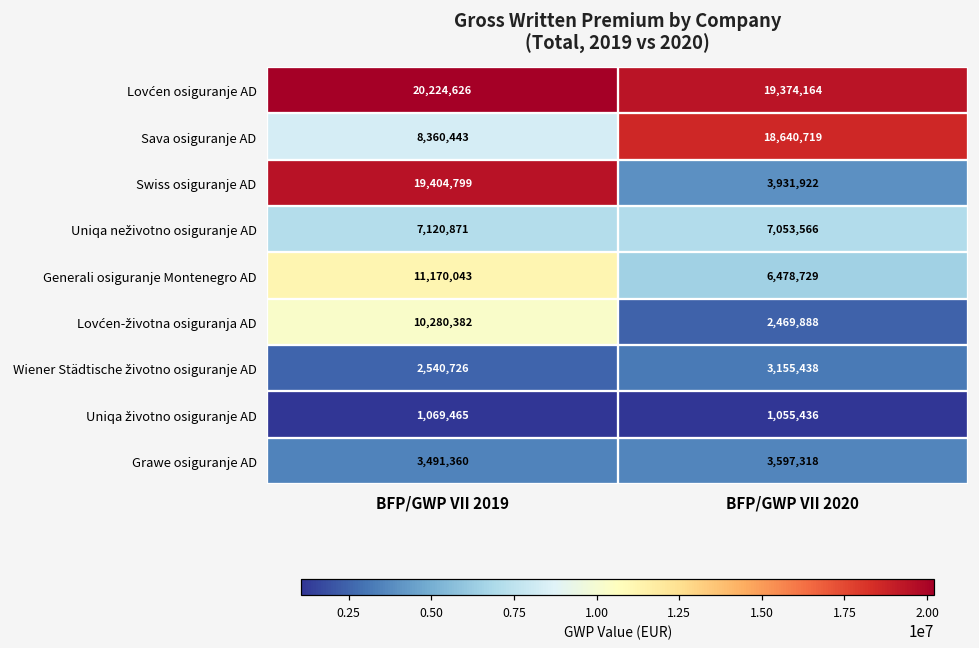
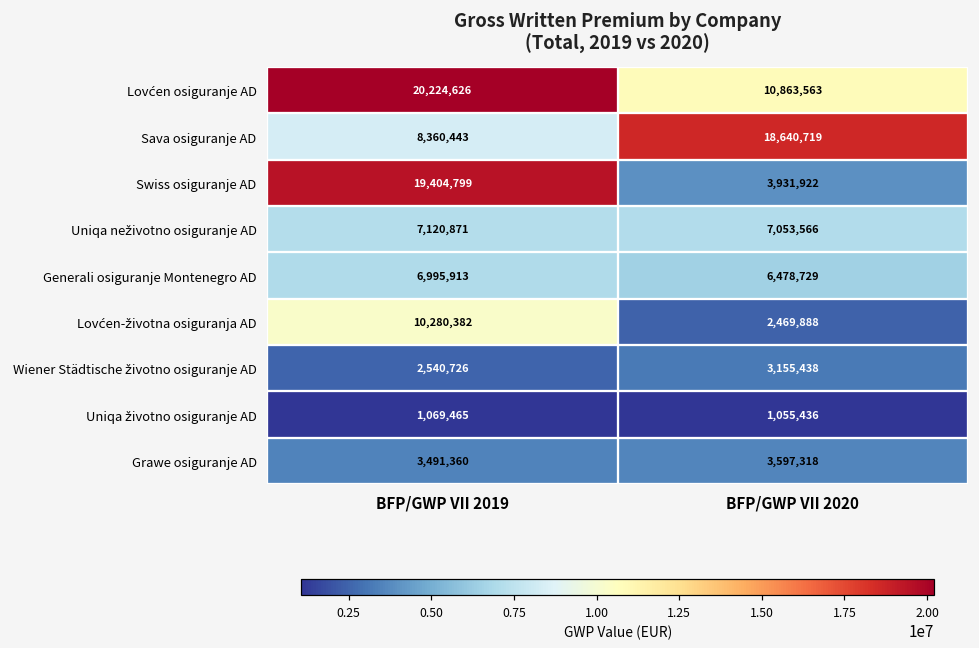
  {
    "Lovćen osiguranje AD": {
      "BFP/GWP VII 2019": "20,224,626",
-     "BFP/GWP VII 2020": "19,374,164"
+     "BFP/GWP VII 2020": "10,863,563"
    },
    "Sava osiguranje AD": {
      "BFP/GWP VII 2019": "8,360,443",
      "BFP/GWP VII 2020": "18,640,719"
    },
    "Swiss osiguranje AD": {
      "BFP/GWP VII 2019": "19,404,799",
      "BFP/GWP VII 2020": "3,931,922"
    },
    "Uniqa neživotno osiguranje AD": {
      "BFP/GWP VII 2019": "7,120,871",
      "BFP/GWP VII 2020": "7,053,566"
    },
    "Generali osiguranje Montenegro AD": {
-     "BFP/GWP VII 2019": "11,170,043",
+     "BFP/GWP VII 2019": "6,995,913",
      "BFP/GWP VII 2020": "6,478,729"
    },
    "Lovćen-životna osiguranja AD": {
      "BFP/GWP VII 2019": "10,280,382",
      "BFP/GWP VII 2020": "2,469,888"
    },
    "Wiener Städtische životno osiguranje AD": {
      "BFP/GWP VII 2019": "2,540,726",
      "BFP/GWP VII 2020": "3,155,438"
    },
    "Uniqa životno osiguranje AD": {
      "BFP/GWP VII 2019": "1,069,465",
      "BFP/GWP VII 2020": "1,055,436"
    },
    "Grawe osiguranje AD": {
      "BFP/GWP VII 2019": "3,491,360",
      "BFP/GWP VII 2020": "3,597,318"
    }
  }
